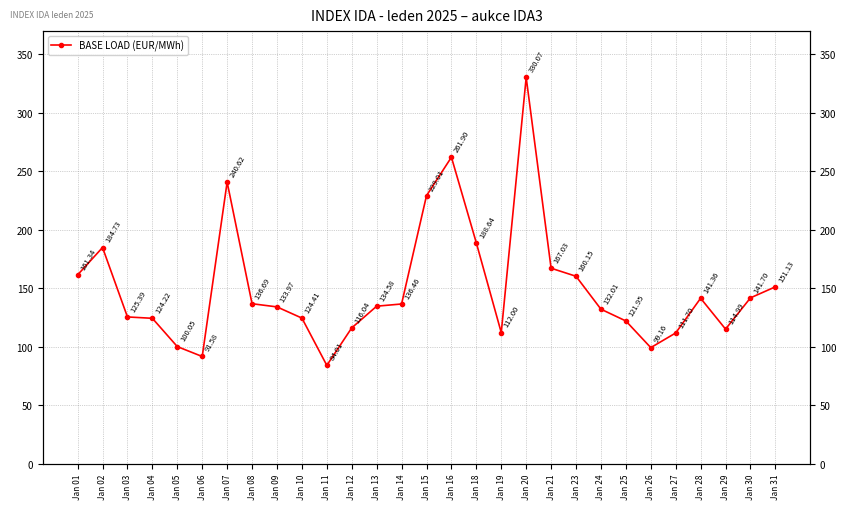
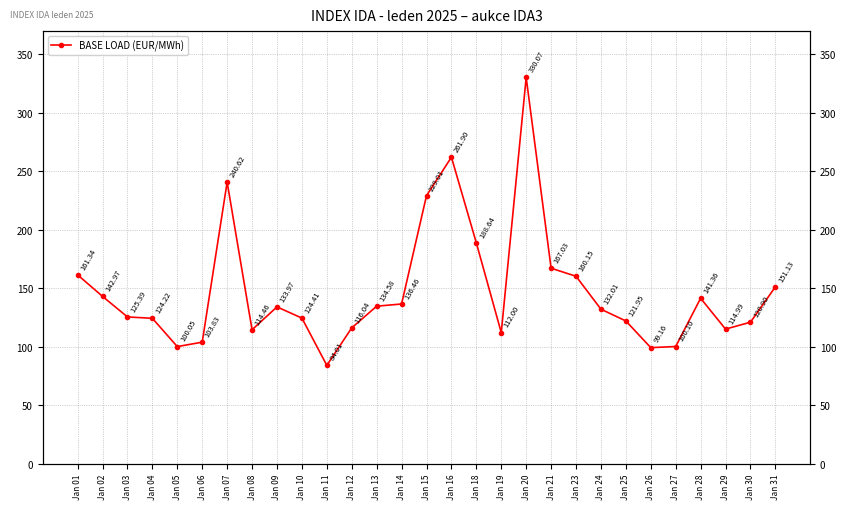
  {
    "Jan 01": 161.34,
-   "Jan 02": 184.73,
+   "Jan 02": 142.97,
    "Jan 03": 125.39,
    "Jan 04": 124.22,
    "Jan 05": 100.05,
-   "Jan 06": 91.58,
+   "Jan 06": 103.83,
    "Jan 07": 240.62,
-   "Jan 08": 136.69,
+   "Jan 08": 114.46,
    "Jan 09": 133.97,
    "Jan 10": 124.41,
    "Jan 11": 84.01,
    "Jan 12": 116.04,
    "Jan 13": 134.58,
    "Jan 14": 136.46,
    "Jan 15": 229.01,
    "Jan 16": 261.90,
    "Jan 18": 188.64,
    "Jan 19": 112.00,
    "Jan 20": 330.07,
    "Jan 21": 167.03,
    "Jan 23": 160.15,
    "Jan 24": 132.01,
    "Jan 25": 121.95,
    "Jan 26": 99.16,
-   "Jan 27": 111.70,
+   "Jan 27": 100.10,
    "Jan 28": 141.36,
    "Jan 29": 114.99,
-   "Jan 30": 141.70,
+   "Jan 30": 120.90,
    "Jan 31": 151.13
  }
